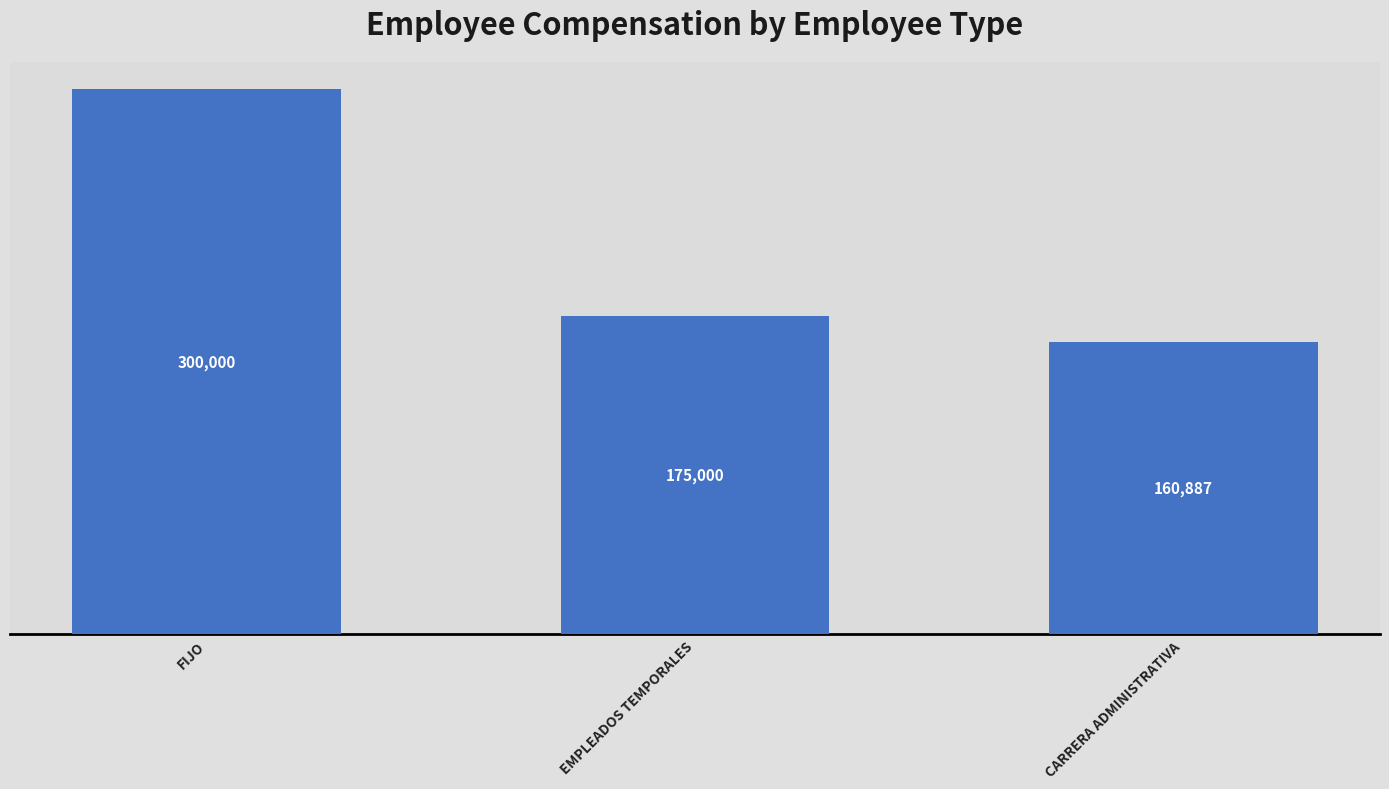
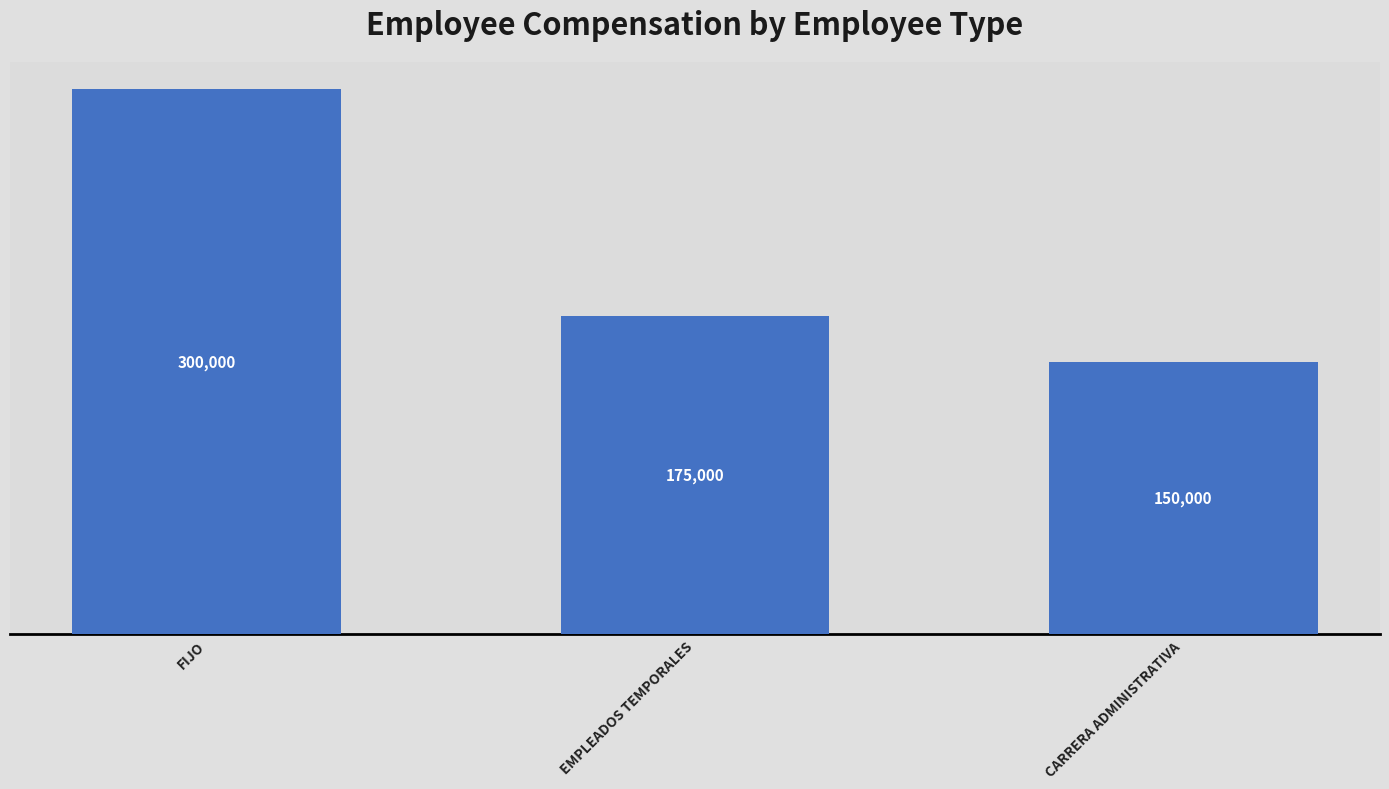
  {
    "FIJO": "300,000",
    "EMPLEADOS TEMPORALES": "175,000",
-   "CARRERA ADMINISTRATIVA": "160,887"
+   "CARRERA ADMINISTRATIVA": "150,000"
  }
